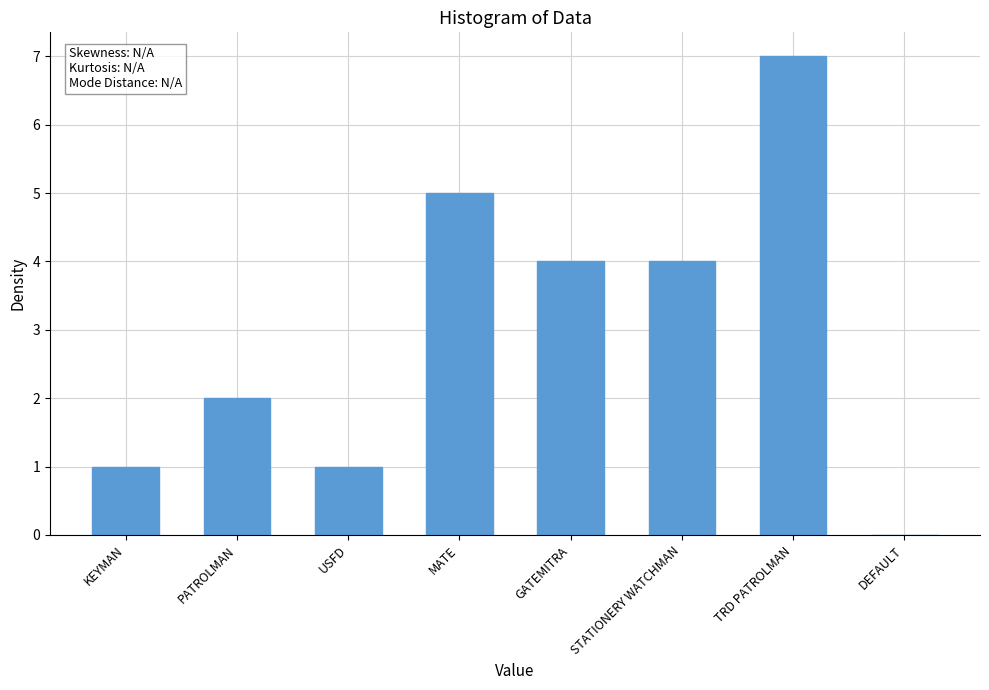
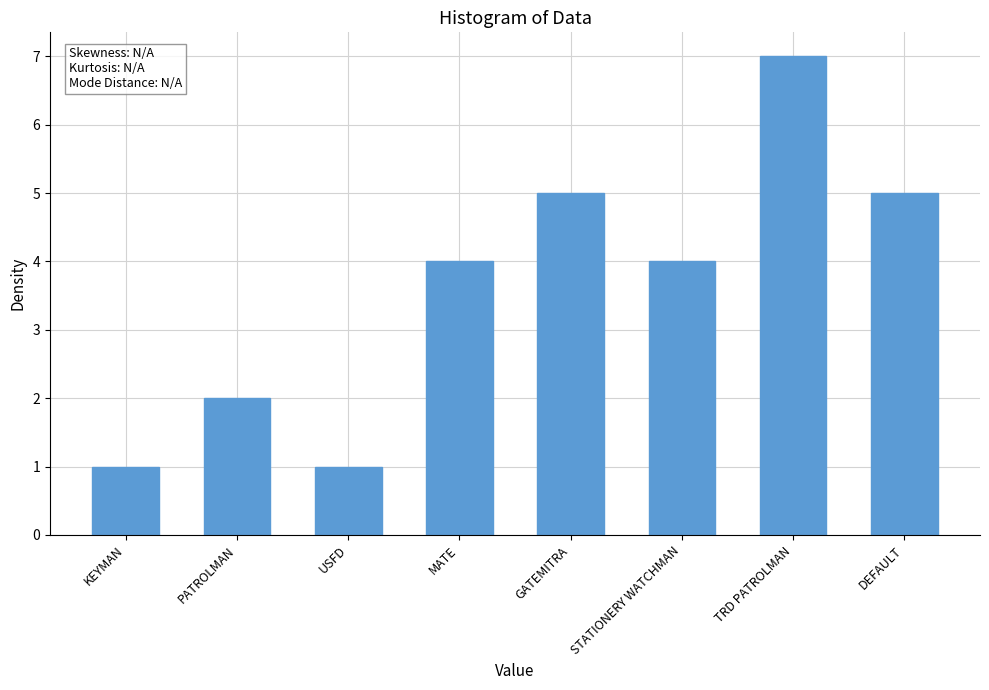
  {
    "KEYMAN": 1,
    "PATROLMAN": 2,
    "USFD": 1,
-   "MATE": 5,
-   "GATEMITRA": 4,
+   "MATE": 4,
+   "GATEMITRA": 5,
    "STATIONERY WATCHMAN": 4,
    "TRD PATROLMAN": 7,
-   "DEFAULT": 0
+   "DEFAULT": 5
  }
